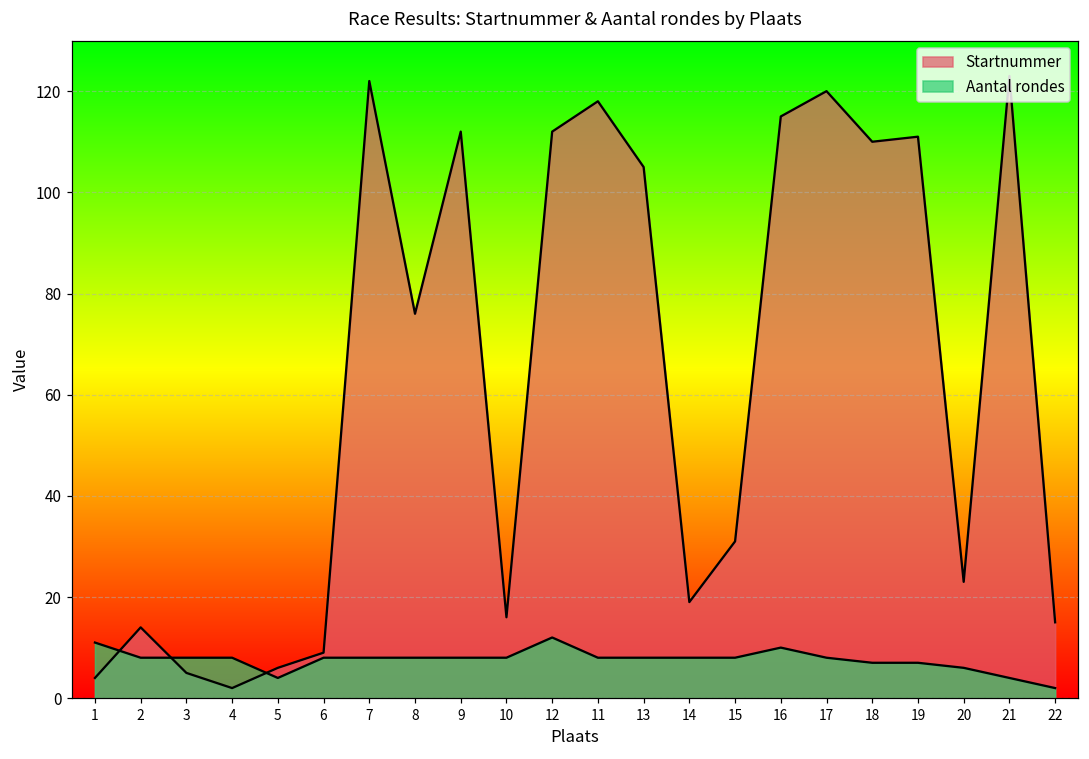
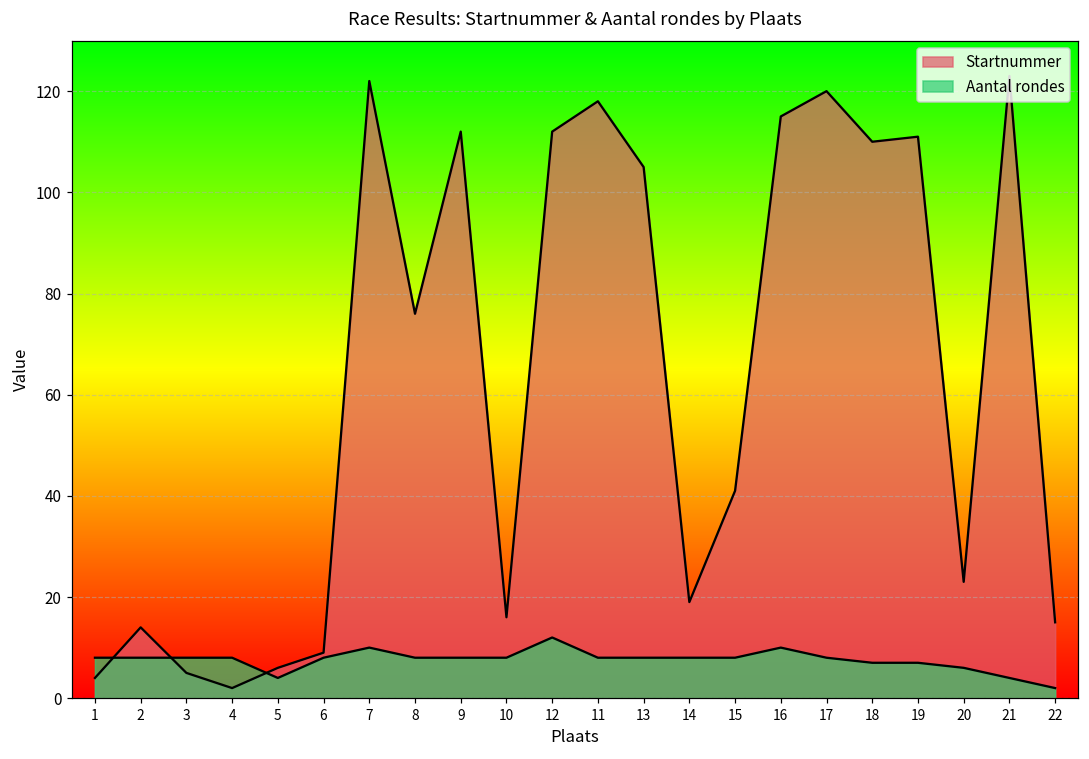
  {
    "Startnummer": {
      "1": 4,
      "2": 14,
      "3": 5,
      "4": 2,
      "5": 6,
      "6": 9,
      "7": 122,
      "8": 76,
      "9": 112,
      "10": 16,
      "12": 112,
      "11": 118,
      "13": 105,
      "14": 19,
-     "15": 31,
+     "15": 41,
      "16": 115,
      "17": 120,
      "18": 110,
      "19": 111,
      "20": 23,
      "22": 15
    },
    "Aantal rondes": {
-     "1": 11,
+     "1": 8,
      "2": 8,
      "3": 8,
      "4": 8,
      "5": 4,
      "6": 8,
-     "7": 8,
+     "7": 10,
      "8": 8,
      "9": 8,
      "10": 8,
      "12": 12,
      "11": 8,
      "13": 8,
      "14": 8,
      "15": 8,
      "16": 10,
      "17": 8,
      "18": 7,
      "19": 7,
      "20": 6,
      "21": 4,
      "22": 2
    }
  }
